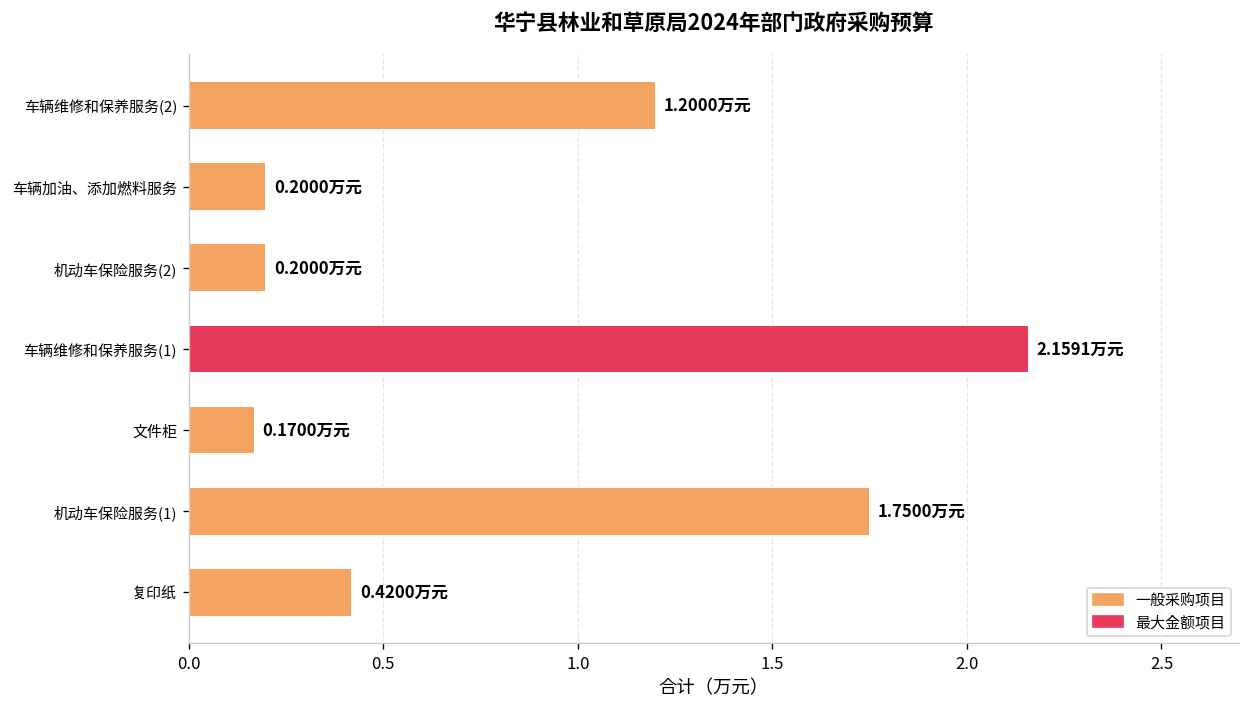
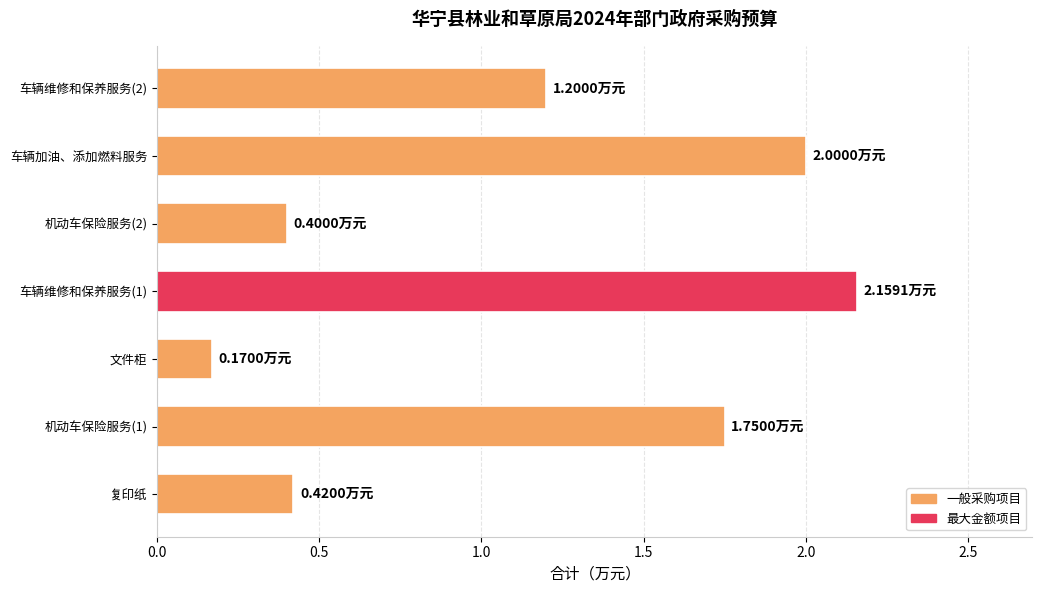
  {
    "车辆维修和保养服务(2)": 1.2000,
-   "车辆加油、添加燃料服务": 0.2000,
-   "机动车保险服务(2)": 0.2000,
+   "车辆加油、添加燃料服务": 2.0000,
+   "机动车保险服务(2)": 0.4000,
    "车辆维修和保养服务(1)": 2.1591,
    "文件柜": 0.1700,
    "机动车保险服务(1)": 1.7500,
    "复印纸": 0.4200
  }
